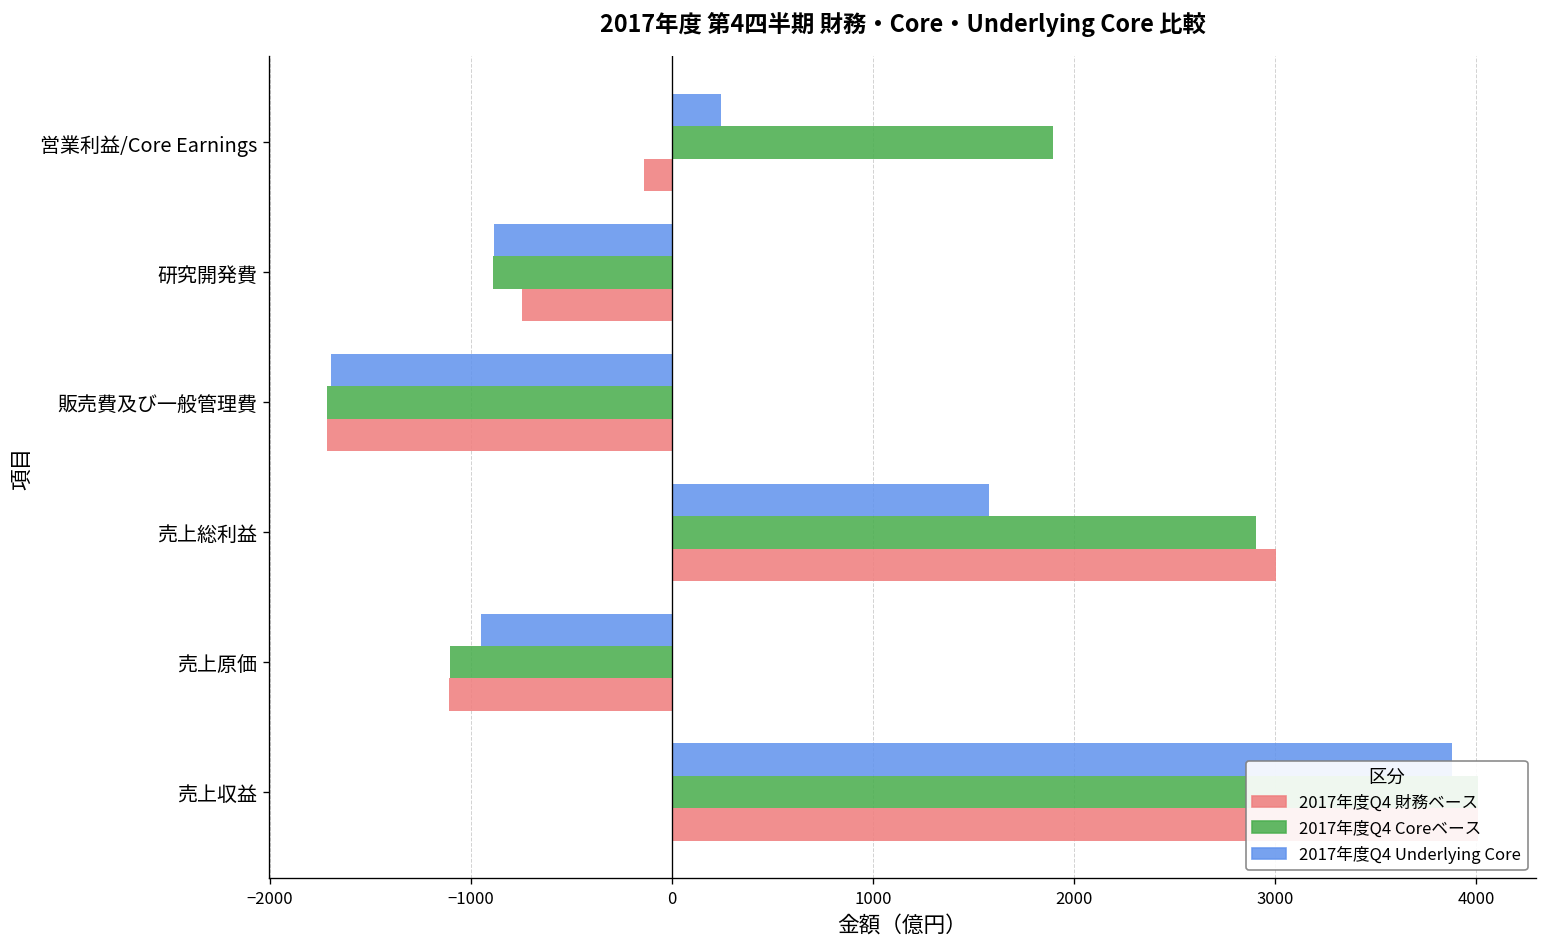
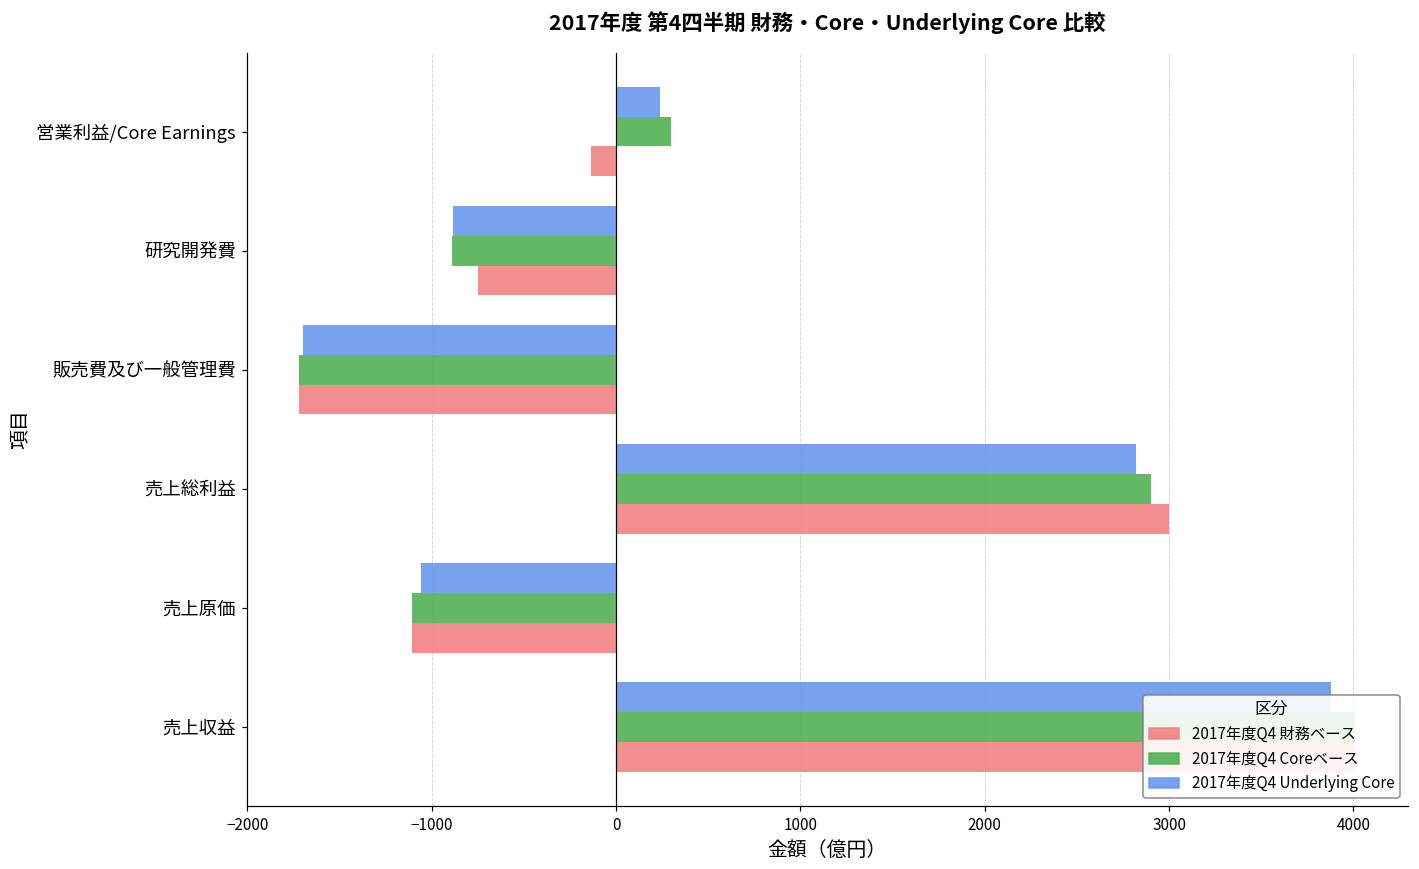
  {
    "2017年度Q4 財務ベース": {
      "営業利益/Core Earnings": -140,
      "研究開発費": -750,
      "販売費及び一般管理費": -1720,
      "売上総利益": 3000,
      "売上原価": -1110
    },
    "2017年度Q4 Coreベース": {
-     "営業利益/Core Earnings": 1900,
+     "営業利益/Core Earnings": 300,
      "研究開発費": -890,
      "販売費及び一般管理費": -1720,
      "売上総利益": 2900,
      "売上原価": -1110
    },
    "2017年度Q4 Underlying Core": {
      "営業利益/Core Earnings": 240,
      "研究開発費": -890,
      "販売費及び一般管理費": -1700,
-     "売上総利益": 1570,
-     "売上原価": -950
+     "売上総利益": 2820,
+     "売上原価": -1060
    }
  }
